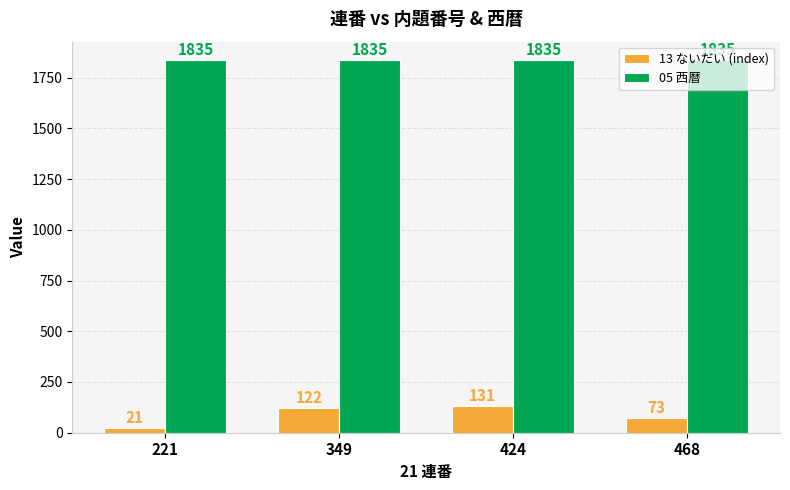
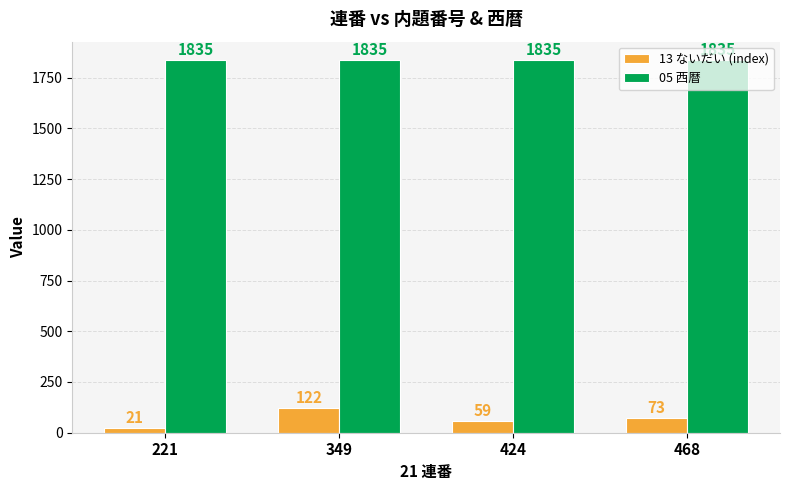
  {
    "13 ないだい (index)": {
      "221": 21,
      "349": 122,
-     "424": 131,
+     "424": 59,
      "468": 73
    },
    "05 西暦": {
      "221": 1835,
      "349": 1835,
      "424": 1835
    }
  }
